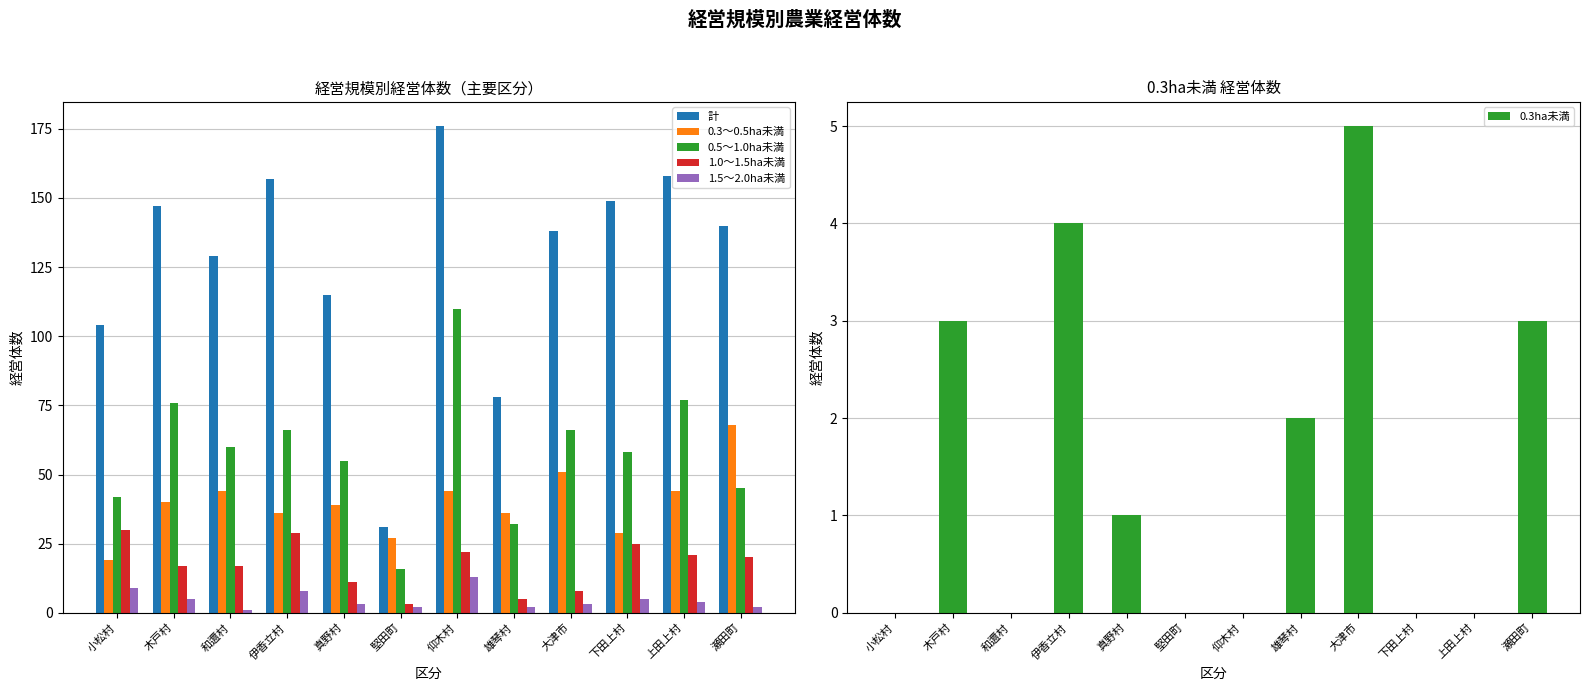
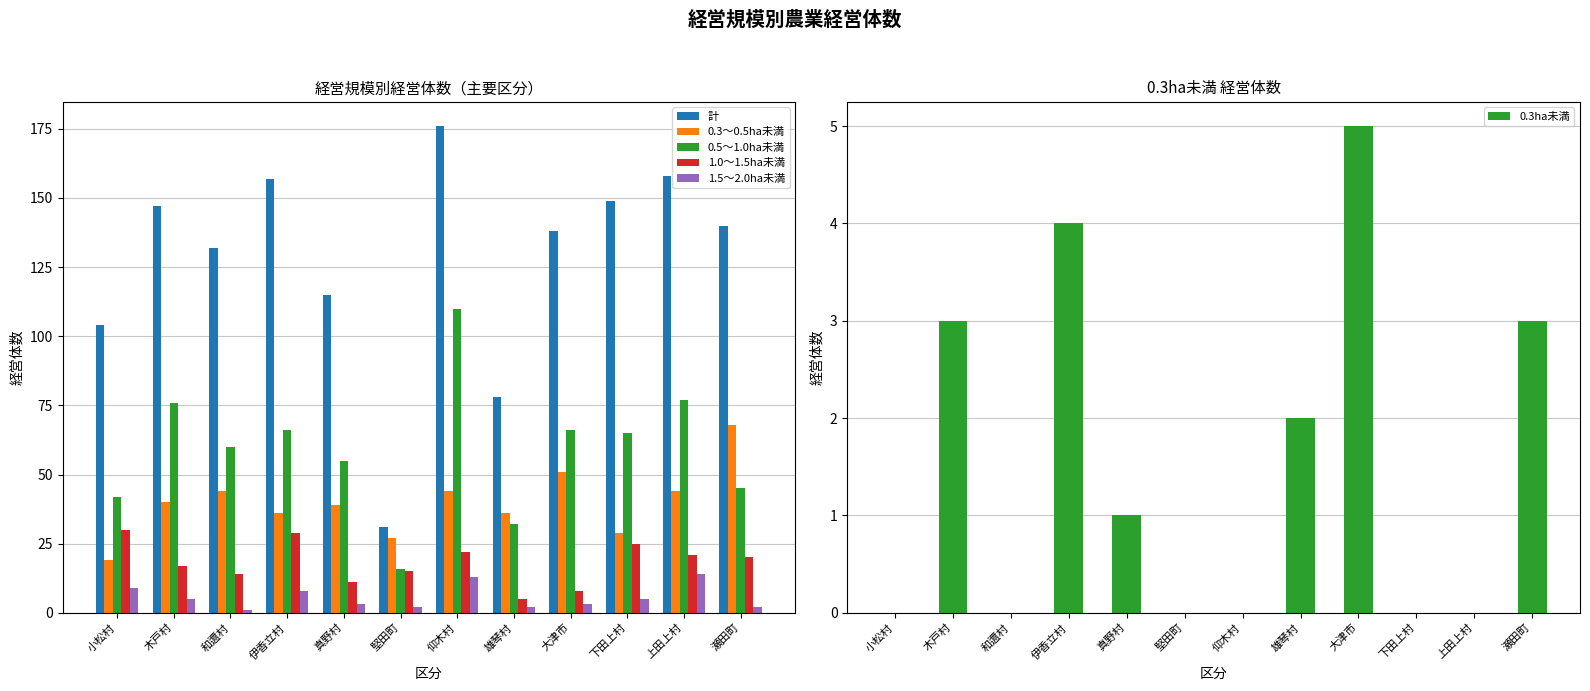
  {
    "経営規模別経営体数（主要区分）": {
      "計": {
        "小松村": 104,
        "木戸村": 147,
-       "和邇村": 129,
+       "和邇村": 132,
        "伊香立村": 157,
        "真野村": 115,
        "堅田町": 31,
        "仰木村": 176,
        "雄琴村": 78,
        "大津市": 138,
        "下田上村": 149,
        "上田上村": 158,
        "瀬田町": 140
      },
      "0.3～0.5ha未満": {
        "小松村": 19,
        "木戸村": 40,
        "和邇村": 44,
        "伊香立村": 36,
        "真野村": 39,
        "堅田町": 27,
        "仰木村": 44,
        "雄琴村": 36,
        "大津市": 51,
        "下田上村": 29,
        "上田上村": 44,
        "瀬田町": 68
      },
      "0.5～1.0ha未満": {
        "小松村": 42,
        "木戸村": 76,
        "和邇村": 60,
        "伊香立村": 66,
        "真野村": 55,
        "堅田町": 16,
        "仰木村": 110,
        "雄琴村": 32,
        "大津市": 66,
-       "下田上村": 58,
+       "下田上村": 65,
        "上田上村": 77,
        "瀬田町": 45
      },
      "1.0～1.5ha未満": {
        "小松村": 30,
        "木戸村": 17,
-       "和邇村": 17,
+       "和邇村": 14,
        "伊香立村": 29,
        "真野村": 11,
-       "堅田町": 3,
+       "堅田町": 15,
        "仰木村": 22,
        "雄琴村": 5,
        "大津市": 8,
        "下田上村": 25,
        "上田上村": 21,
        "瀬田町": 20
      },
      "1.5～2.0ha未満": {
        "小松村": 9,
        "木戸村": 5,
        "和邇村": 1,
        "伊香立村": 8,
        "真野村": 3,
        "堅田町": 2,
        "仰木村": 13,
        "雄琴村": 2,
        "大津市": 3,
        "下田上村": 5,
-       "上田上村": 4,
+       "上田上村": 14,
        "瀬田町": 2
      }
    },
    "0.3ha未満 経営体数": {
      "小松村": 0.0,
      "木戸村": 3.0,
      "和邇村": 0.0,
      "伊香立村": 4.0,
      "真野村": 1.0,
      "堅田町": 0.0,
      "仰木村": 0.0,
      "雄琴村": 2.0,
      "大津市": 5.0,
      "下田上村": 0.0,
      "上田上村": 0.0,
      "瀬田町": 3.0
    }
  }
